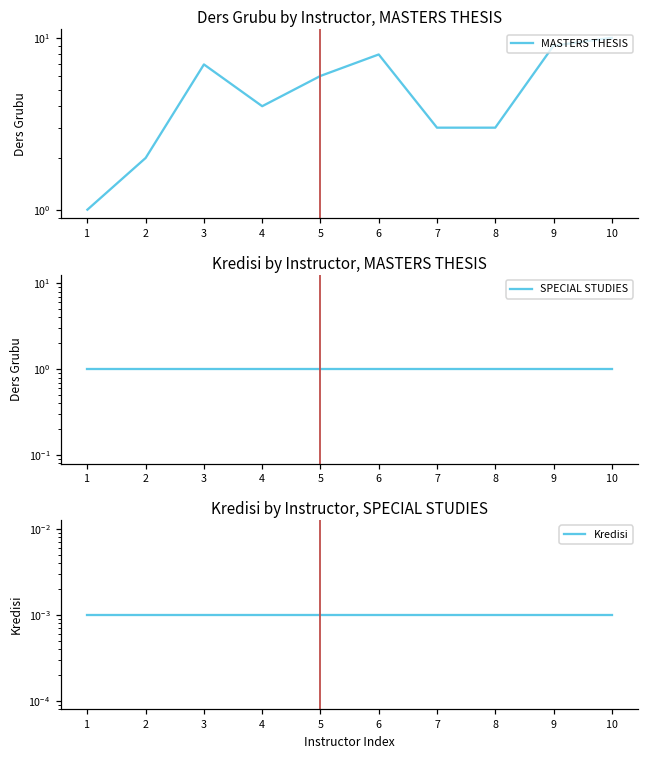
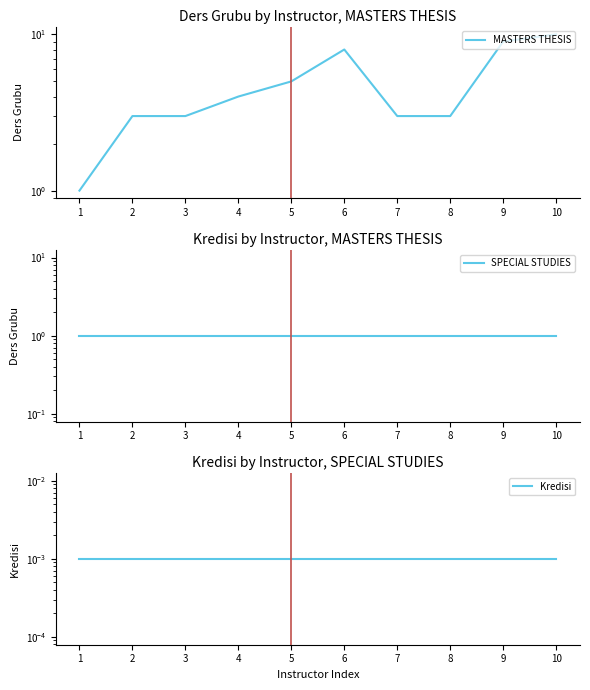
  {
    "Ders Grubu by Instructor, MASTERS THESIS": {
      "1": 1,
-     "2": 2,
-     "3": 7,
+     "2": 3,
+     "3": 3,
      "4": 4,
-     "5": 6,
+     "5": 5,
      "6": 8,
      "7": 3,
      "8": 3
    },
    "Kredisi by Instructor, MASTERS THESIS": {
      "1": 1.0,
      "2": 1.0,
      "3": 1.0,
      "4": 1.0,
      "5": 1.0,
      "6": 1.0,
      "7": 1.0,
      "8": 1.0,
      "9": 1.0,
      "10": 1.0
    },
    "Kredisi by Instructor, SPECIAL STUDIES": {
      "1": 0.0010,
      "2": 0.0010,
      "3": 0.0010,
      "4": 0.0010,
      "5": 0.0010,
      "6": 0.0010,
      "7": 0.0010,
      "8": 0.0010,
      "9": 0.0010,
      "10": 0.0010
    }
  }
